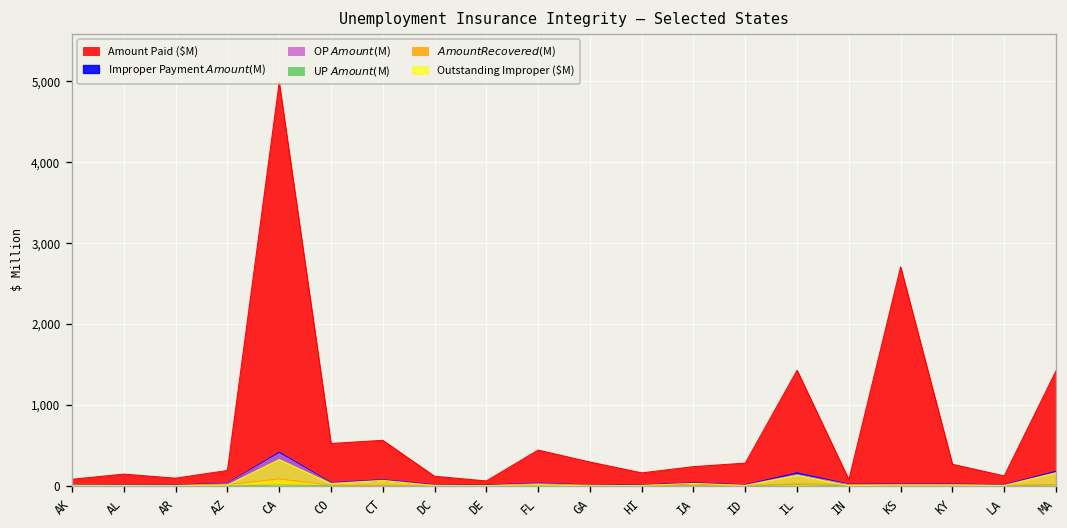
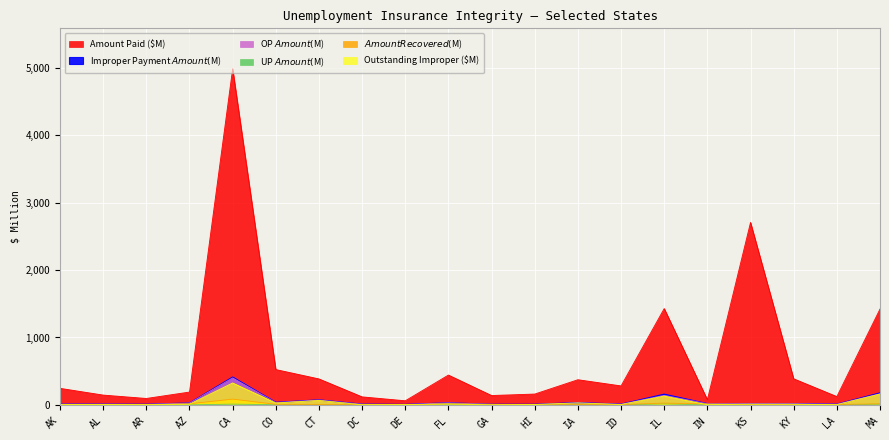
  {
    "Amount Paid ($M)": {
-     "AK": "100",
+     "AK": "200",
      "AL": "100",
      "AR": "100",
      "AZ": "200",
      "CO": "500",
-     "CT": "600",
+     "CT": "400",
      "DC": "100",
      "DE": "100",
      "FL": "400",
-     "GA": "300",
+     "GA": "100",
      "HI": "200",
-     "IA": "200",
+     "IA": "400",
      "ID": "300",
      "IL": "1,400",
      "IN": "100",
      "KS": "2,700",
-     "KY": "300",
+     "KY": "400",
      "LA": "100",
      "MA": "1,400"
    },
    "Outstanding Improper ($M)": {
      "CA": "300"
    }
  }
